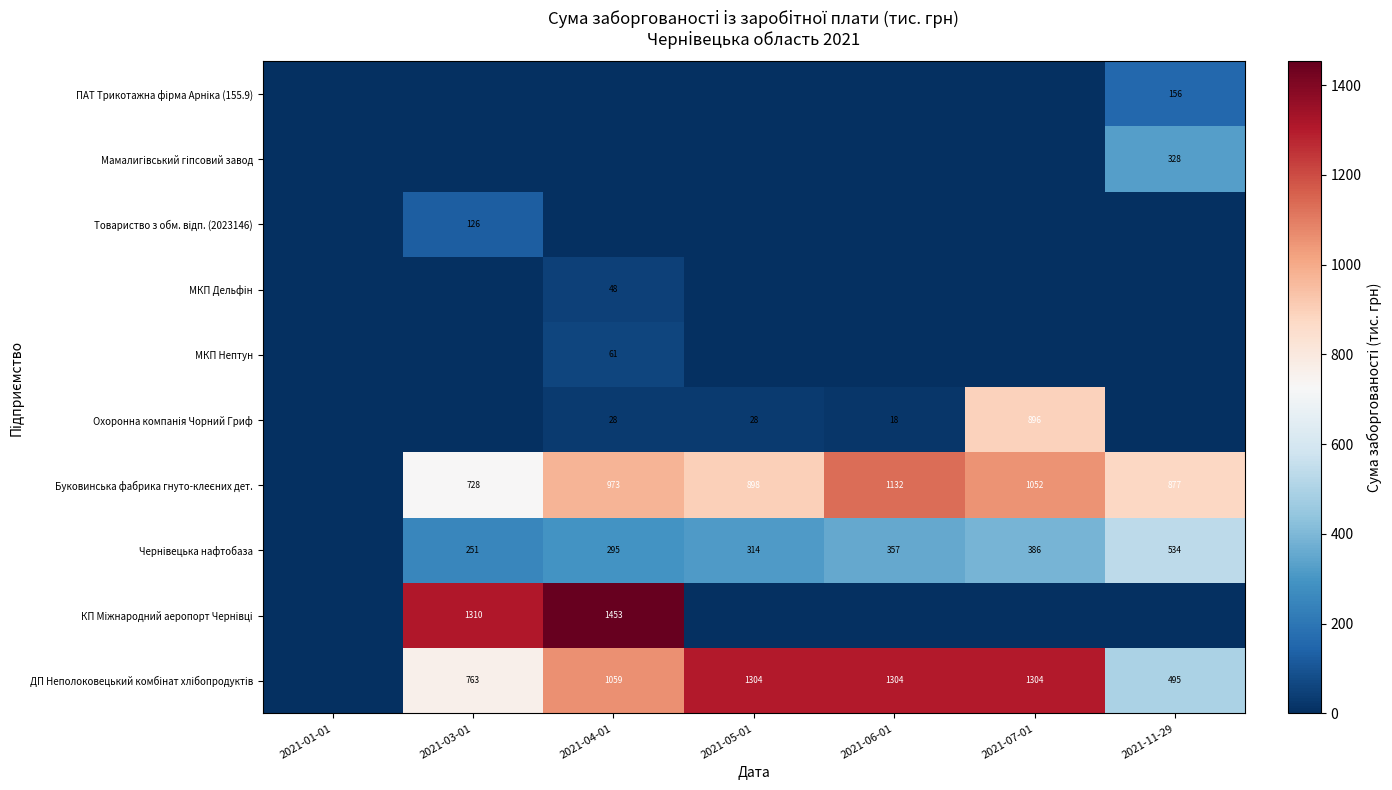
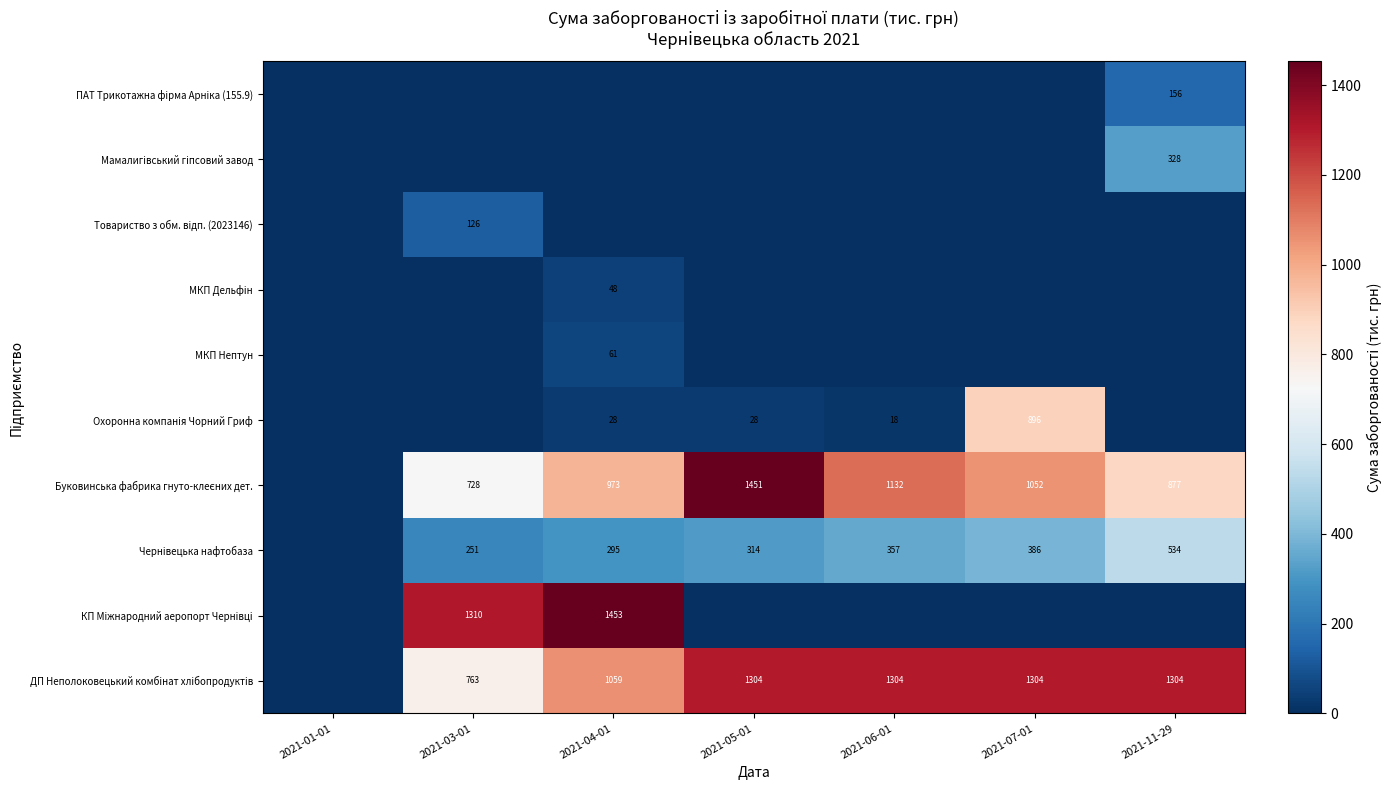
  {
    "ПАТ Трикотажна фірма Арніка (155.9)": {
      "2021-11-29": 156
    },
    "Мамалигівський гіпсовий завод": {
      "2021-11-29": 328
    },
    "Товариство з обм. відп. (2023146)": {
      "2021-03-01": 126
    },
    "МКП Дельфін": {
      "2021-04-01": 48
    },
    "МКП Нептун": {
      "2021-04-01": 61
    },
    "Охоронна компанія Чорний Гриф": {
      "2021-04-01": 28,
      "2021-05-01": 28,
      "2021-06-01": 18,
      "2021-07-01": 896
    },
    "Буковинська фабрика гнуто-клеєних дет.": {
      "2021-03-01": 728,
      "2021-04-01": 973,
-     "2021-05-01": 898,
+     "2021-05-01": 1451,
      "2021-06-01": 1132,
      "2021-07-01": 1052,
      "2021-11-29": 877
    },
    "Чернівецька нафтобаза": {
      "2021-03-01": 251,
      "2021-04-01": 295,
      "2021-05-01": 314,
      "2021-06-01": 357,
      "2021-07-01": 386,
      "2021-11-29": 534
    },
    "КП Міжнародний аеропорт Чернівці": {
      "2021-03-01": 1310,
      "2021-04-01": 1453
    },
    "ДП Неполоковецький комбінат хлібопродуктів": {
      "2021-03-01": 763,
      "2021-04-01": 1059,
      "2021-05-01": 1304,
      "2021-06-01": 1304,
      "2021-07-01": 1304,
-     "2021-11-29": 495
+     "2021-11-29": 1304
    }
  }
